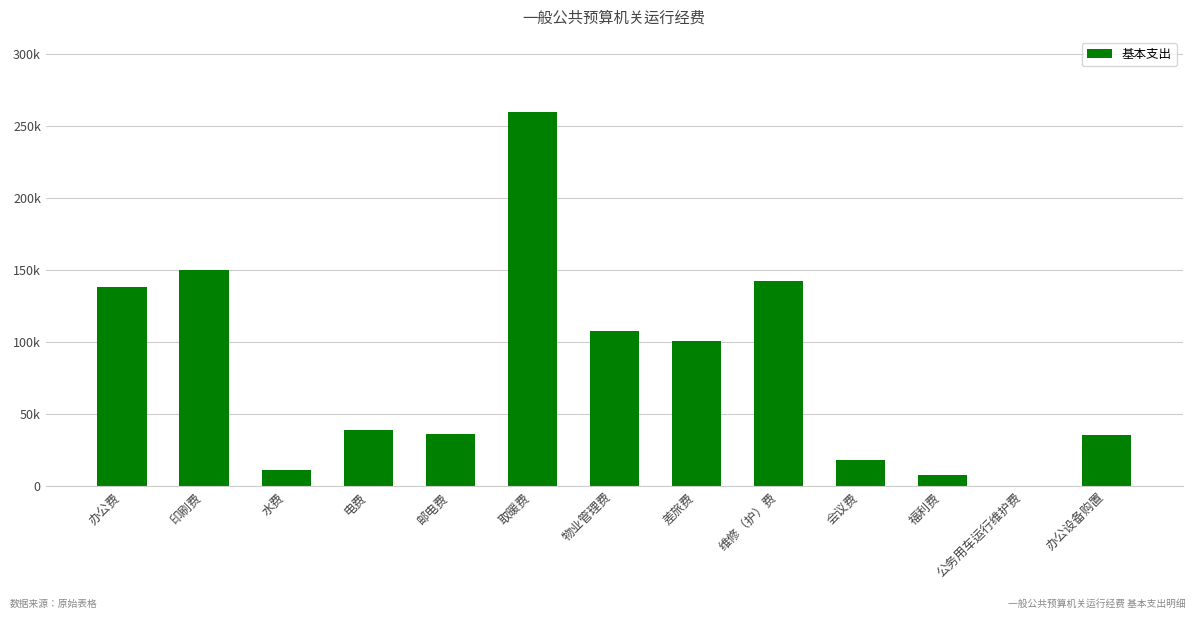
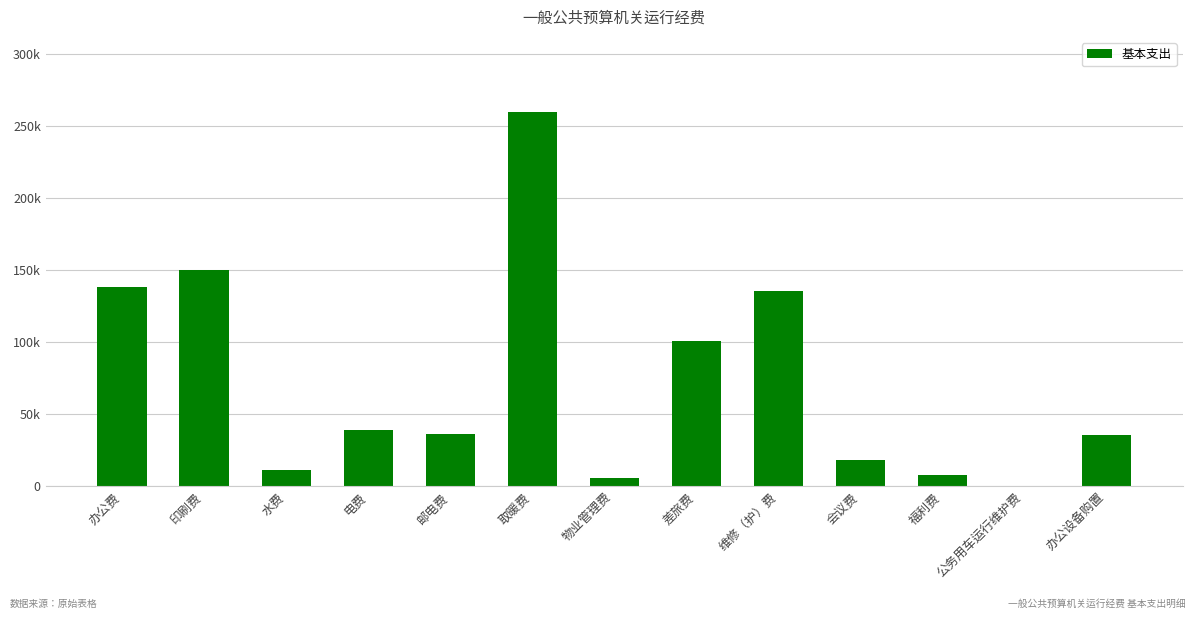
  {
    "办公费": 139000,
    "印刷费": 150000,
    "水费": 11000,
    "电费": 39000,
    "邮电费": 36000,
    "取暖费": 260000,
-   "物业管理费": 108000,
+   "物业管理费": 6000,
    "差旅费": 101000,
-   "维修（护）费": 143000,
+   "维修（护）费": 135000,
    "会议费": 18000,
    "福利费": 8000,
    "公务用车运行维护费": 0,
    "办公设备购置": 36000
  }
